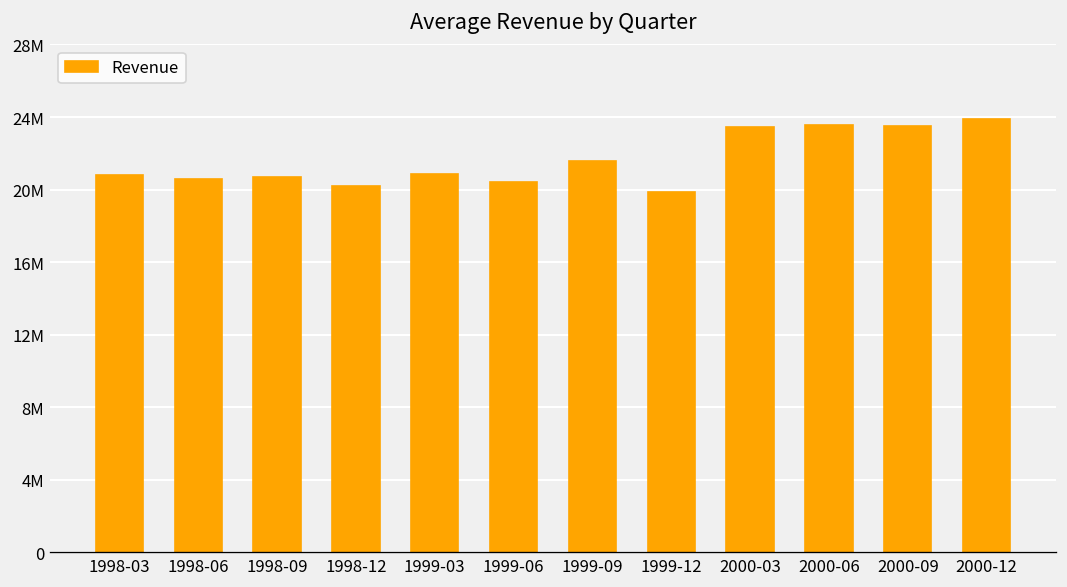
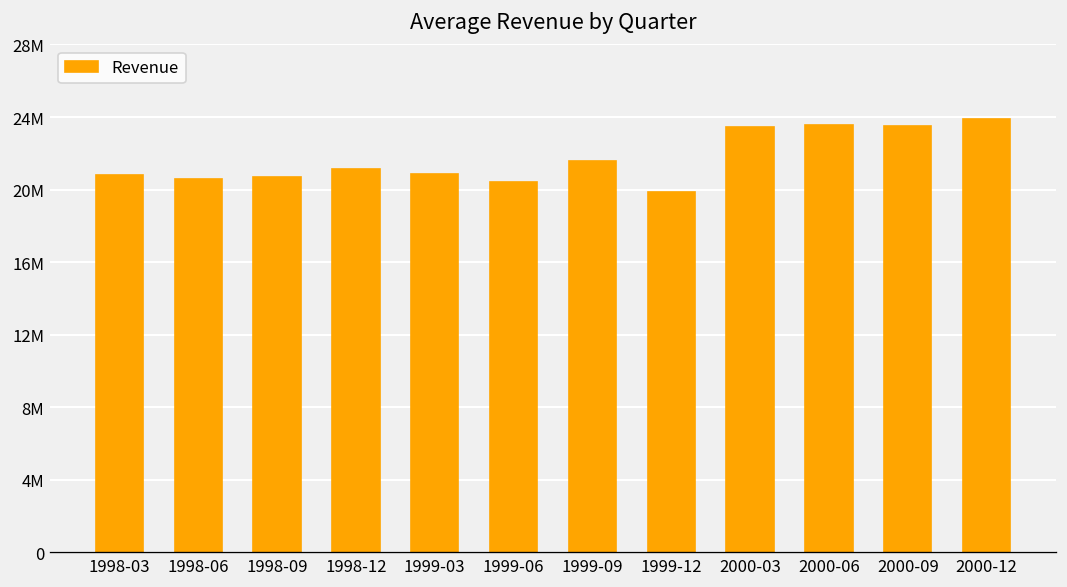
  {
    "1998-03": 20800000,
    "1998-06": 20600000,
    "1998-09": 20700000,
-   "1998-12": 20200000,
+   "1998-12": 21100000,
    "1999-03": 20800000,
    "1999-06": 20400000,
    "1999-09": 21600000,
    "1999-12": 19900000,
    "2000-03": 23400000,
    "2000-06": 23500000,
    "2000-09": 23500000,
    "2000-12": 23900000
  }
